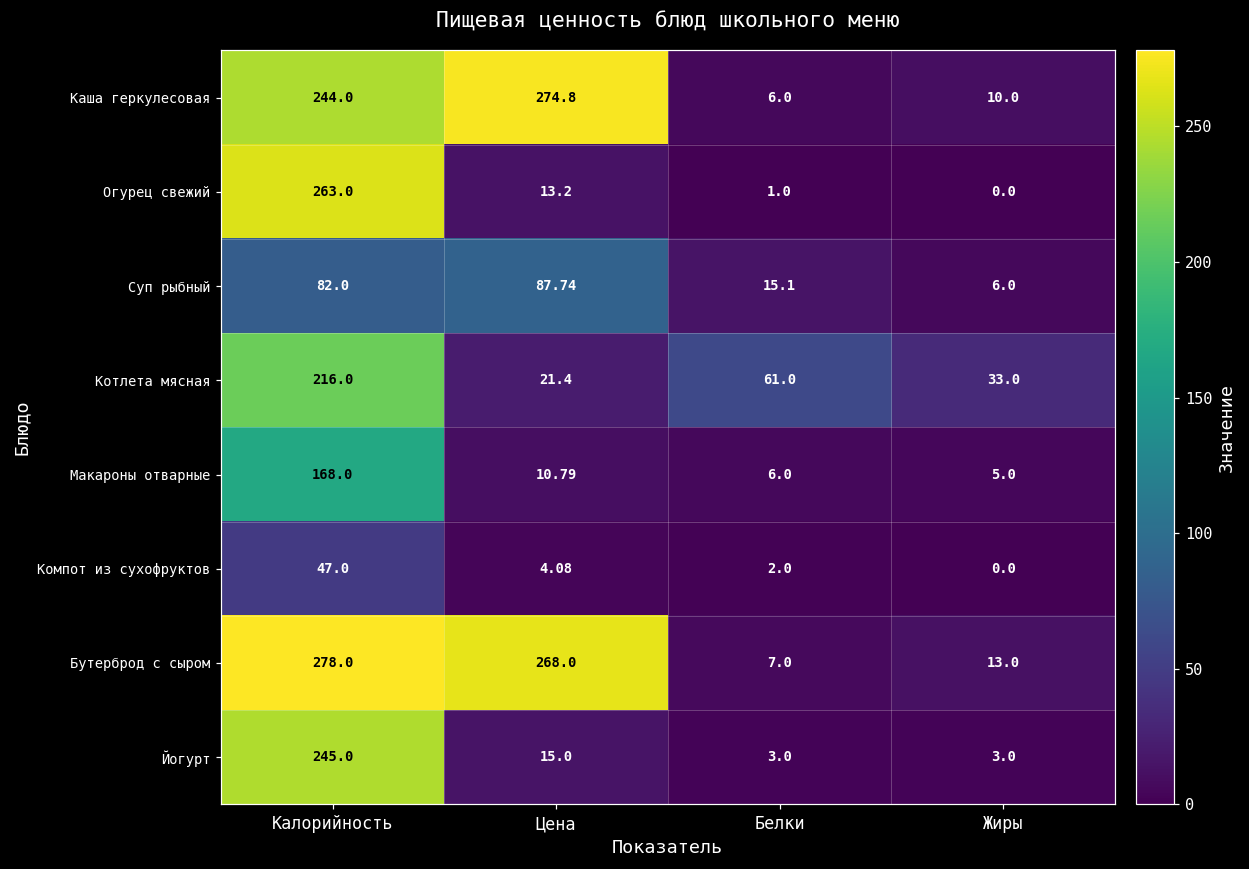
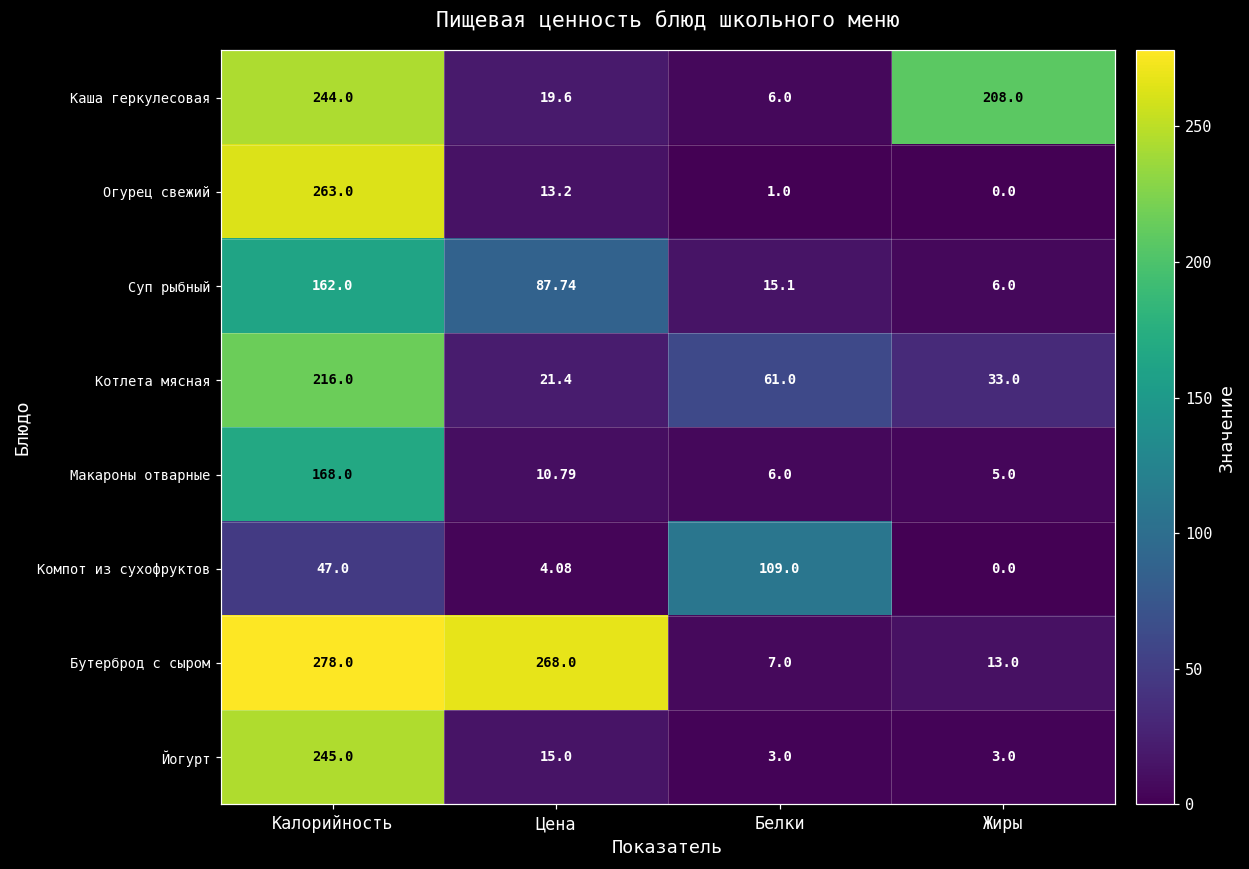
  {
    "Каша геркулесовая": {
      "Калорийность": 244.0,
-     "Цена": 274.8,
+     "Цена": 19.6,
      "Белки": 6.0,
-     "Жиры": 10.0
+     "Жиры": 208.0
    },
    "Огурец свежий": {
      "Калорийность": 263.0,
      "Цена": 13.2,
      "Белки": 1.0,
      "Жиры": 0.0
    },
    "Суп рыбный": {
-     "Калорийность": 82.0,
+     "Калорийность": 162.0,
      "Цена": 87.74,
      "Белки": 15.1,
      "Жиры": 6.0
    },
    "Котлета мясная": {
      "Калорийность": 216.0,
      "Цена": 21.4,
      "Белки": 61.0,
      "Жиры": 33.0
    },
    "Макароны отварные": {
      "Калорийность": 168.0,
      "Цена": 10.79,
      "Белки": 6.0,
      "Жиры": 5.0
    },
    "Компот из сухофруктов": {
      "Калорийность": 47.0,
      "Цена": 4.08,
-     "Белки": 2.0,
+     "Белки": 109.0,
      "Жиры": 0.0
    },
    "Бутерброд с сыром": {
      "Калорийность": 278.0,
      "Цена": 268.0,
      "Белки": 7.0,
      "Жиры": 13.0
    },
    "Йогурт": {
      "Калорийность": 245.0,
      "Цена": 15.0,
      "Белки": 3.0,
      "Жиры": 3.0
    }
  }
